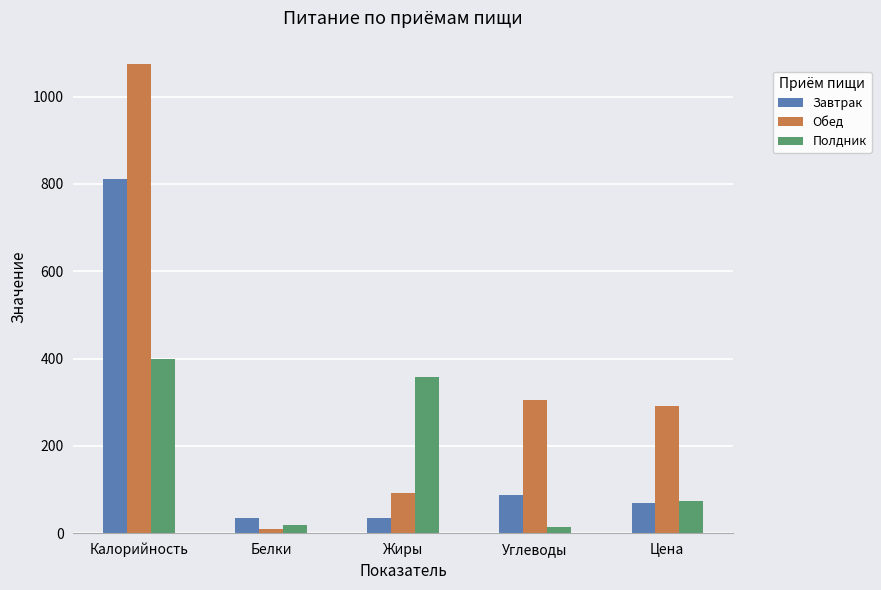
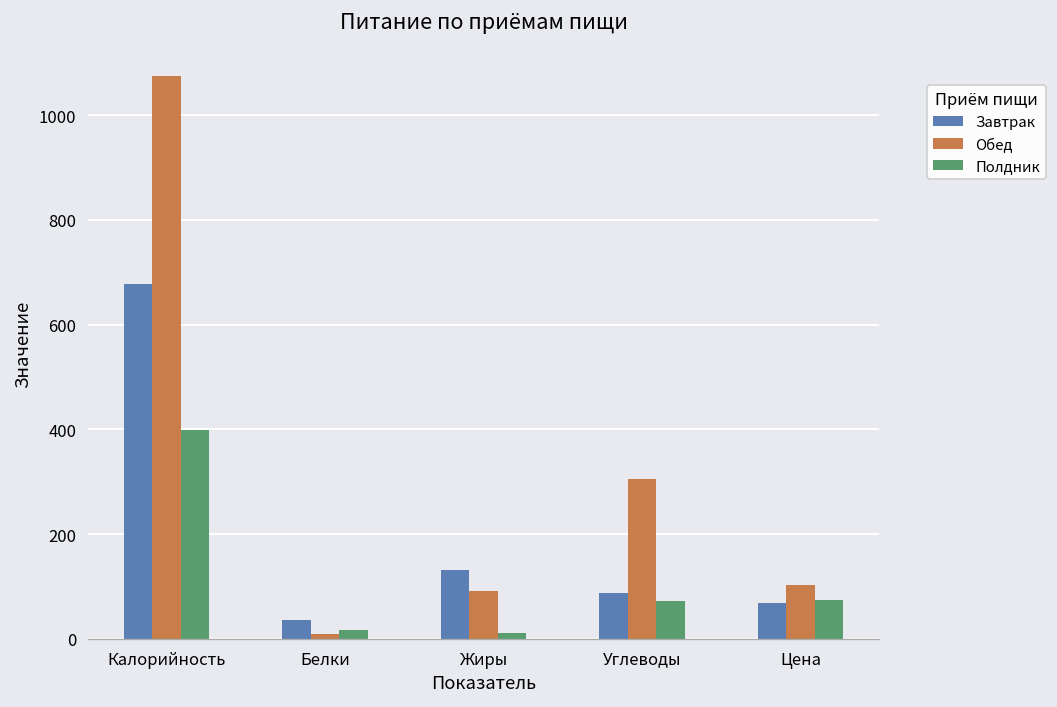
  {
    "Завтрак": {
-     "Калорийность": 810,
+     "Калорийность": 680,
      "Белки": 40,
-     "Жиры": 30,
+     "Жиры": 130,
      "Углеводы": 90,
      "Цена": 70
    },
    "Обед": {
      "Калорийность": 1070,
      "Белки": 10,
      "Жиры": 90,
      "Углеводы": 310,
-     "Цена": 290
+     "Цена": 100
    },
    "Полдник": {
      "Калорийность": 400,
      "Белки": 20,
-     "Жиры": 360,
-     "Углеводы": 10,
+     "Жиры": 10,
+     "Углеводы": 70,
      "Цена": 70
    }
  }
